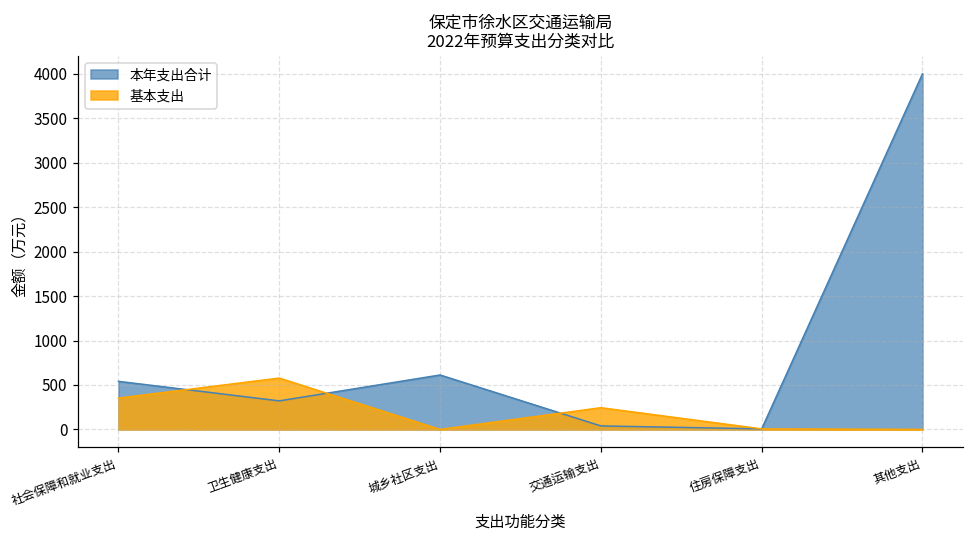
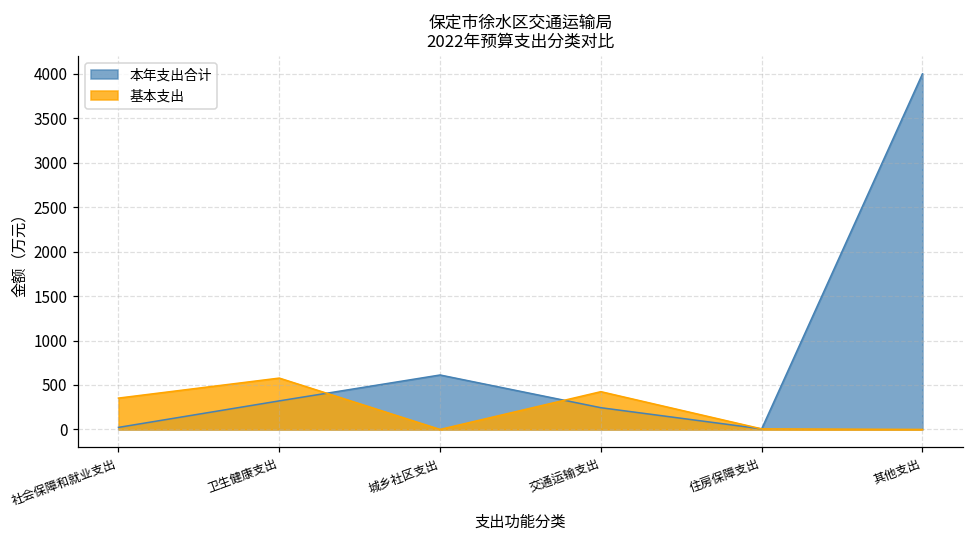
  {
    "本年支出合计": {
-     "社会保障和就业支出": 500,
+     "社会保障和就业支出": 0,
      "卫生健康支出": 300,
      "城乡社区支出": 600,
-     "交通运输支出": 0,
+     "交通运输支出": 200,
      "其他支出": 4000
    },
    "基本支出": {
      "社会保障和就业支出": 400,
      "卫生健康支出": 600,
      "城乡社区支出": 0,
-     "交通运输支出": 200,
+     "交通运输支出": 400,
      "其他支出": 0
    }
  }
